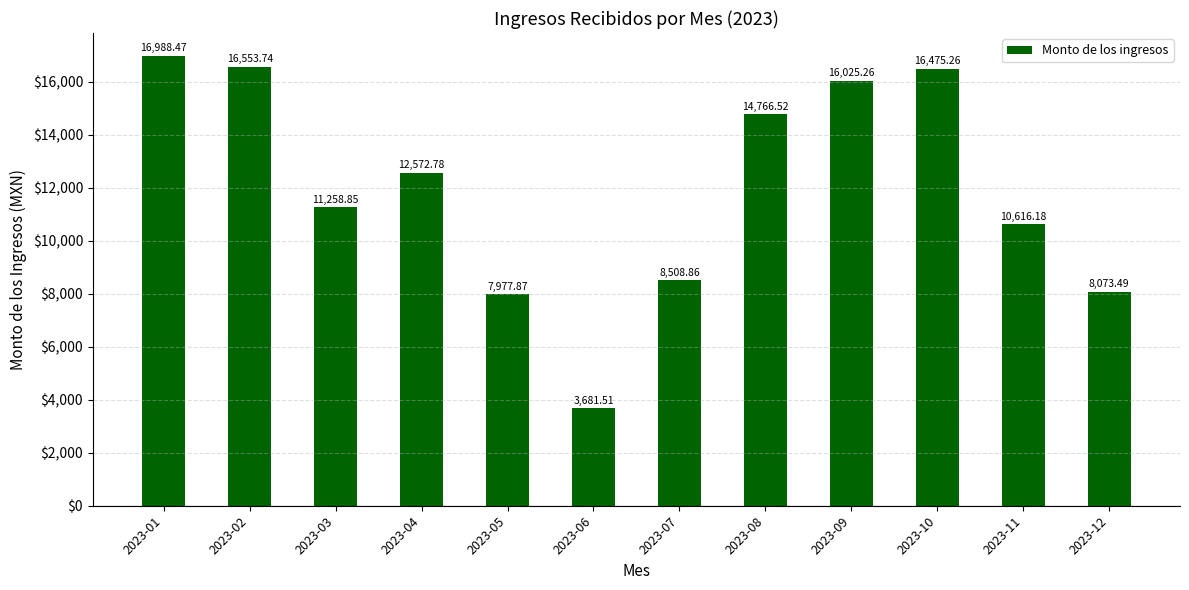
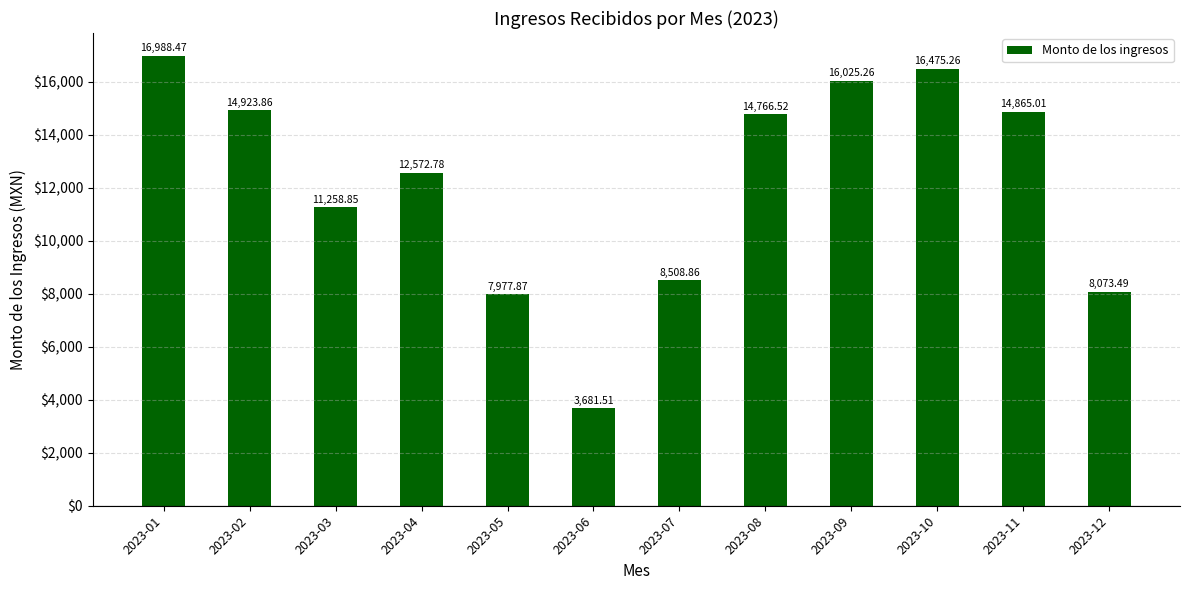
  {
    "2023-01": "16,988.47",
-   "2023-02": "16,553.74",
+   "2023-02": "14,923.86",
    "2023-03": "11,258.85",
    "2023-04": "12,572.78",
    "2023-05": "7,977.87",
    "2023-06": "3,681.51",
    "2023-07": "8,508.86",
    "2023-08": "14,766.52",
    "2023-09": "16,025.26",
    "2023-10": "16,475.26",
-   "2023-11": "10,616.18",
+   "2023-11": "14,865.01",
    "2023-12": "8,073.49"
  }
